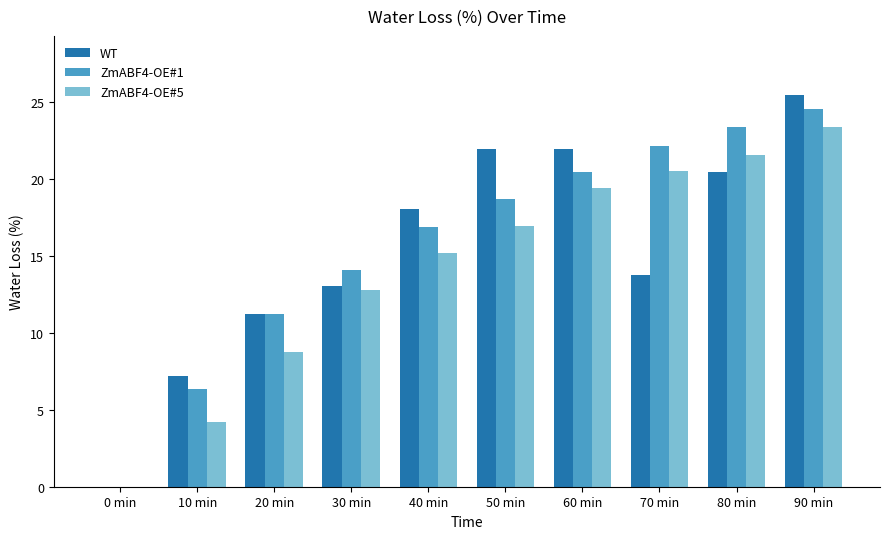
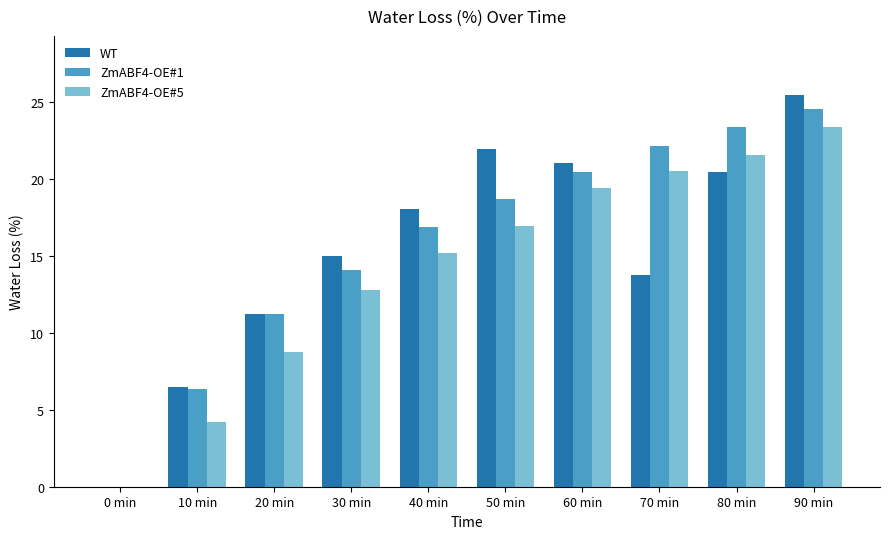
  {
    "WT": {
      "0 min": 0.0,
-     "10 min": 7.2,
+     "10 min": 6.4,
      "20 min": 11.2,
-     "30 min": 13.0,
+     "30 min": 15.0,
      "40 min": 18.0,
      "50 min": 21.9,
-     "60 min": 21.9,
+     "60 min": 21.0,
      "70 min": 13.7,
      "80 min": 20.5,
      "90 min": 25.4
    }
  }
